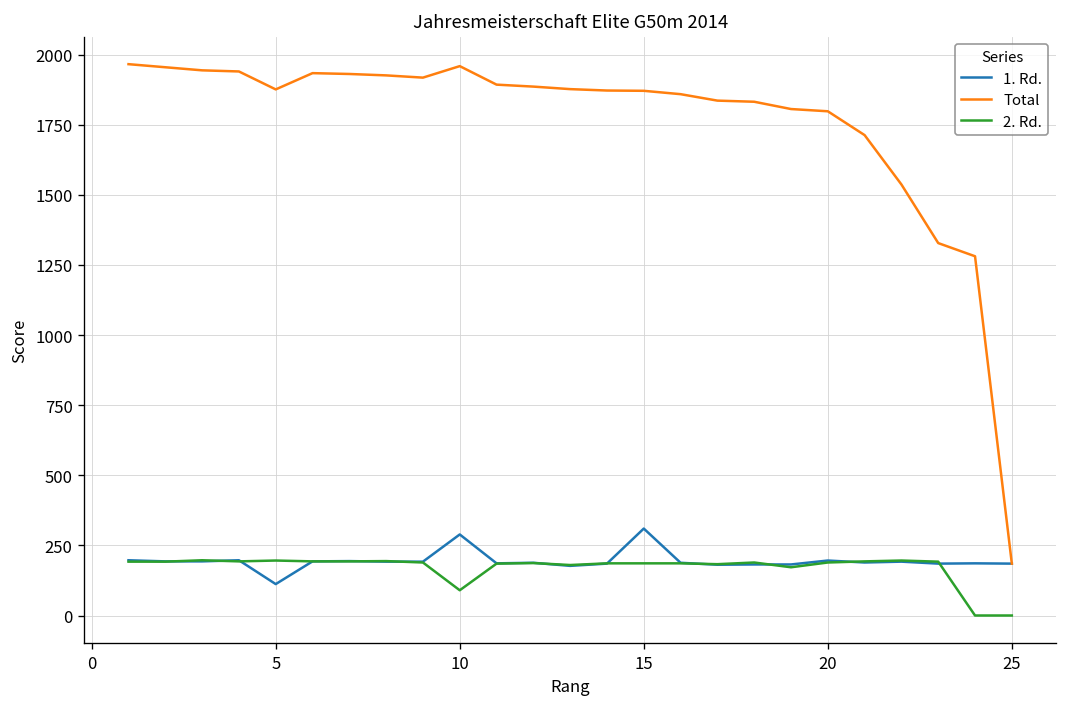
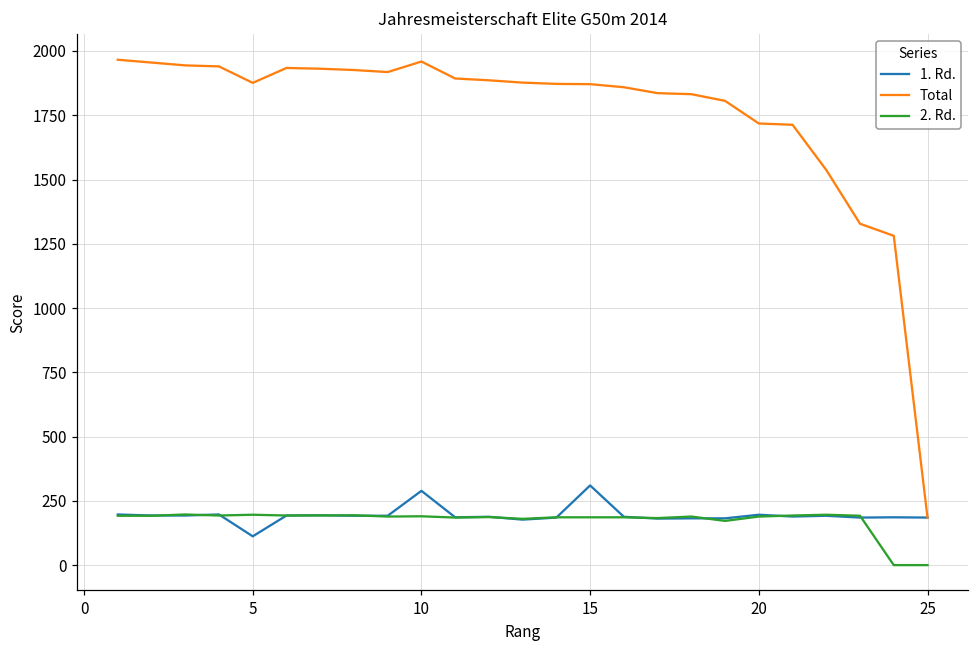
  {
    "1. Rd.": {
      "5": 110,
      "10": 290,
      "15": 310
    },
    "Total": {
      "5": 1880,
      "10": 1960,
      "15": 1870,
-     "20": 1800
+     "20": 1720
    },
    "2. Rd.": {
      "5": 200,
-     "10": 90,
+     "10": 190,
      "15": 190,
      "25": 0
    }
  }
